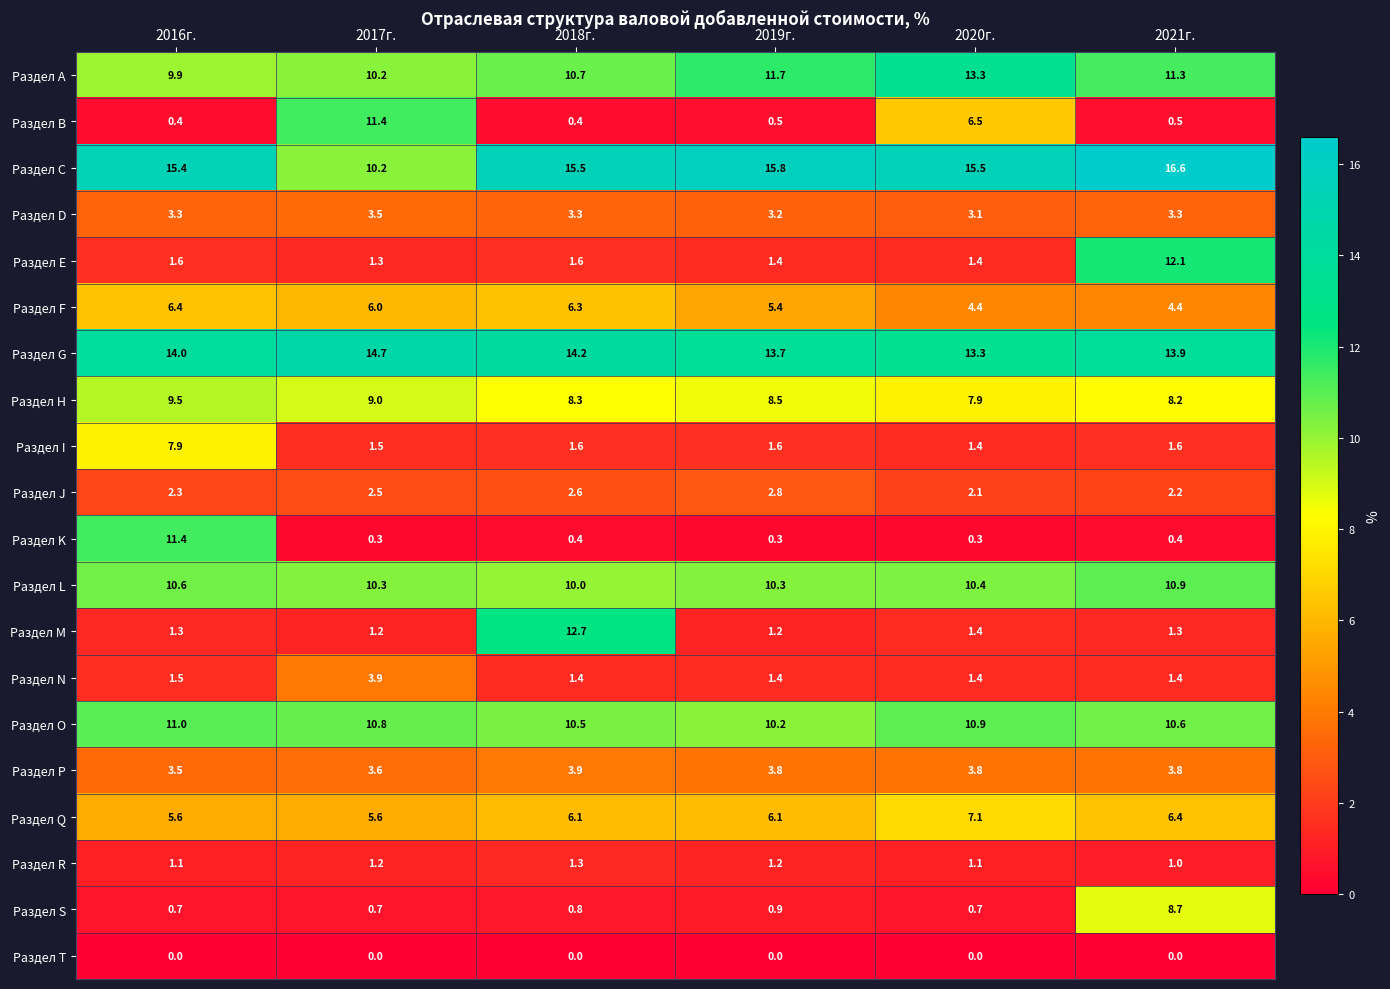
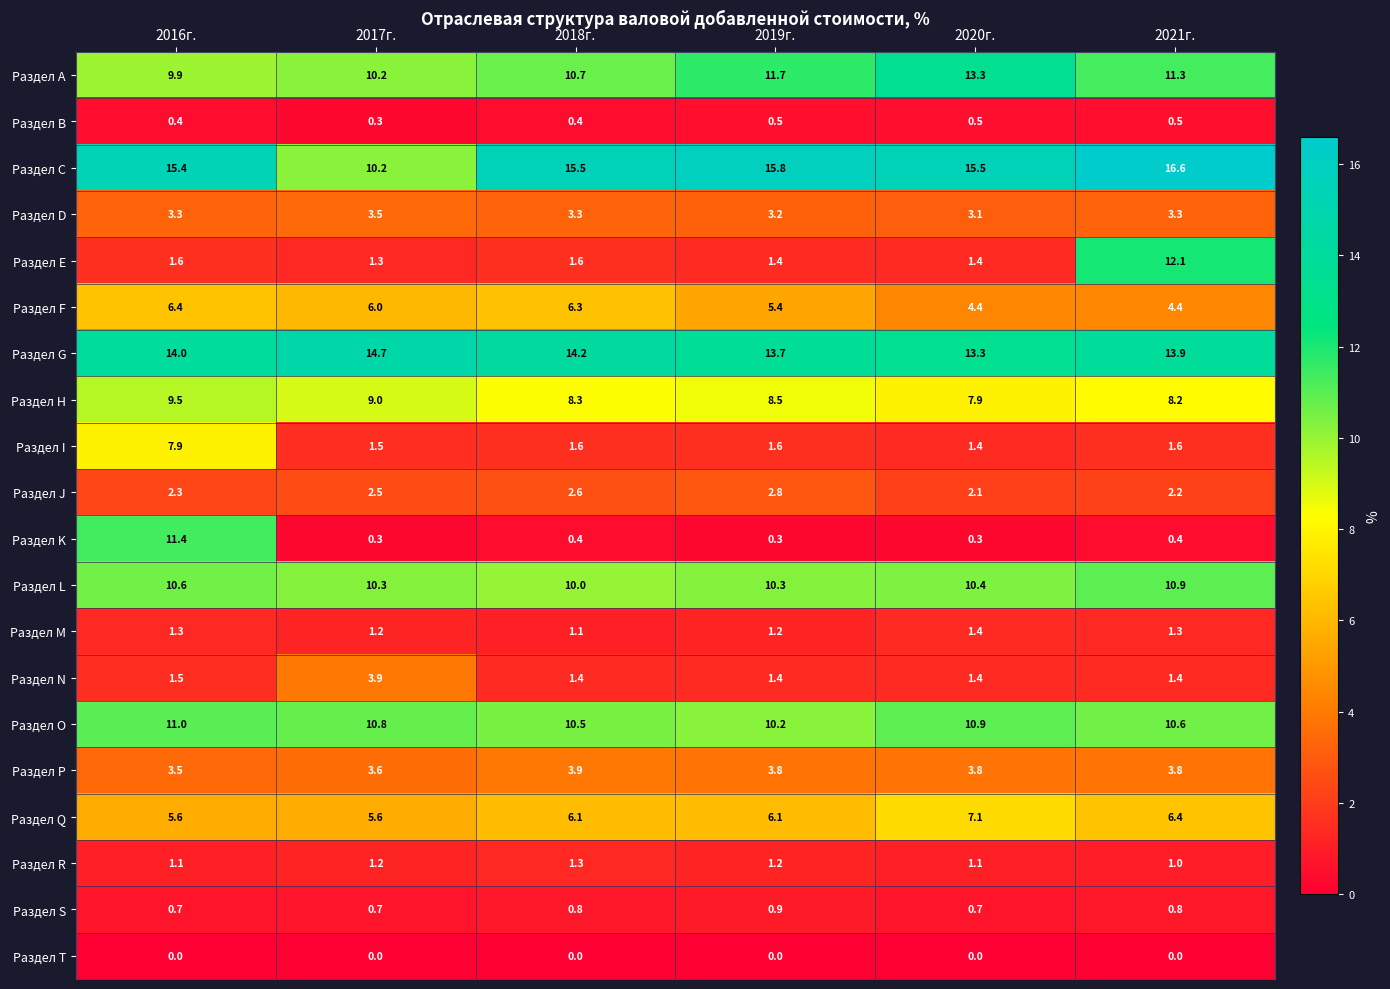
  {
    "Раздел A": {
      "2016г.": 9.9,
      "2017г.": 10.2,
      "2018г.": 10.7,
      "2019г.": 11.7,
      "2020г.": 13.3,
      "2021г.": 11.3
    },
    "Раздел B": {
      "2016г.": 0.4,
-     "2017г.": 11.4,
+     "2017г.": 0.3,
      "2018г.": 0.4,
      "2019г.": 0.5,
-     "2020г.": 6.5,
+     "2020г.": 0.5,
      "2021г.": 0.5
    },
    "Раздел C": {
      "2016г.": 15.4,
      "2017г.": 10.2,
      "2018г.": 15.5,
      "2019г.": 15.8,
      "2020г.": 15.5,
      "2021г.": 16.6
    },
    "Раздел D": {
      "2016г.": 3.3,
      "2017г.": 3.5,
      "2018г.": 3.3,
      "2019г.": 3.2,
      "2020г.": 3.1,
      "2021г.": 3.3
    },
    "Раздел E": {
      "2016г.": 1.6,
      "2017г.": 1.3,
      "2018г.": 1.6,
      "2019г.": 1.4,
      "2020г.": 1.4,
      "2021г.": 12.1
    },
    "Раздел F": {
      "2016г.": 6.4,
      "2017г.": 6.0,
      "2018г.": 6.3,
      "2019г.": 5.4,
      "2020г.": 4.4,
      "2021г.": 4.4
    },
    "Раздел G": {
      "2016г.": 14.0,
      "2017г.": 14.7,
      "2018г.": 14.2,
      "2019г.": 13.7,
      "2020г.": 13.3,
      "2021г.": 13.9
    },
    "Раздел H": {
      "2016г.": 9.5,
      "2017г.": 9.0,
      "2018г.": 8.3,
      "2019г.": 8.5,
      "2020г.": 7.9,
      "2021г.": 8.2
    },
    "Раздел I": {
      "2016г.": 7.9,
      "2017г.": 1.5,
      "2018г.": 1.6,
      "2019г.": 1.6,
      "2020г.": 1.4,
      "2021г.": 1.6
    },
    "Раздел J": {
      "2016г.": 2.3,
      "2017г.": 2.5,
      "2018г.": 2.6,
      "2019г.": 2.8,
      "2020г.": 2.1,
      "2021г.": 2.2
    },
    "Раздел K": {
      "2016г.": 11.4,
      "2017г.": 0.3,
      "2018г.": 0.4,
      "2019г.": 0.3,
      "2020г.": 0.3,
      "2021г.": 0.4
    },
    "Раздел L": {
      "2016г.": 10.6,
      "2017г.": 10.3,
      "2018г.": 10.0,
      "2019г.": 10.3,
      "2020г.": 10.4,
      "2021г.": 10.9
    },
    "Раздел M": {
      "2016г.": 1.3,
      "2017г.": 1.2,
-     "2018г.": 12.7,
+     "2018г.": 1.1,
      "2019г.": 1.2,
      "2020г.": 1.4,
      "2021г.": 1.3
    },
    "Раздел N": {
      "2016г.": 1.5,
      "2017г.": 3.9,
      "2018г.": 1.4,
      "2019г.": 1.4,
      "2020г.": 1.4,
      "2021г.": 1.4
    },
    "Раздел O": {
      "2016г.": 11.0,
      "2017г.": 10.8,
      "2018г.": 10.5,
      "2019г.": 10.2,
      "2020г.": 10.9,
      "2021г.": 10.6
    },
    "Раздел P": {
      "2016г.": 3.5,
      "2017г.": 3.6,
      "2018г.": 3.9,
      "2019г.": 3.8,
      "2020г.": 3.8,
      "2021г.": 3.8
    },
    "Раздел Q": {
      "2016г.": 5.6,
      "2017г.": 5.6,
      "2018г.": 6.1,
      "2019г.": 6.1,
      "2020г.": 7.1,
      "2021г.": 6.4
    },
    "Раздел R": {
      "2016г.": 1.1,
      "2017г.": 1.2,
      "2018г.": 1.3,
      "2019г.": 1.2,
      "2020г.": 1.1,
      "2021г.": 1.0
    },
    "Раздел S": {
      "2016г.": 0.7,
      "2017г.": 0.7,
      "2018г.": 0.8,
      "2019г.": 0.9,
      "2020г.": 0.7,
-     "2021г.": 8.7
+     "2021г.": 0.8
    },
    "Раздел T": {
      "2016г.": 0.0,
      "2017г.": 0.0,
      "2018г.": 0.0,
      "2019г.": 0.0,
      "2020г.": 0.0,
      "2021г.": 0.0
    }
  }
